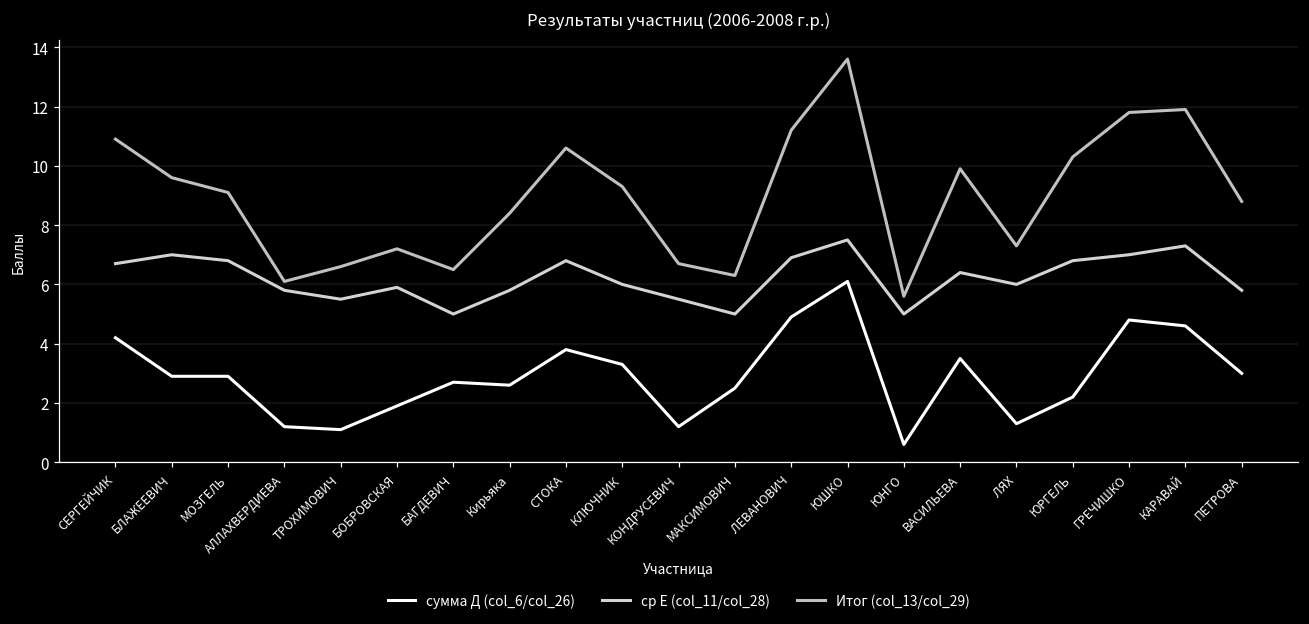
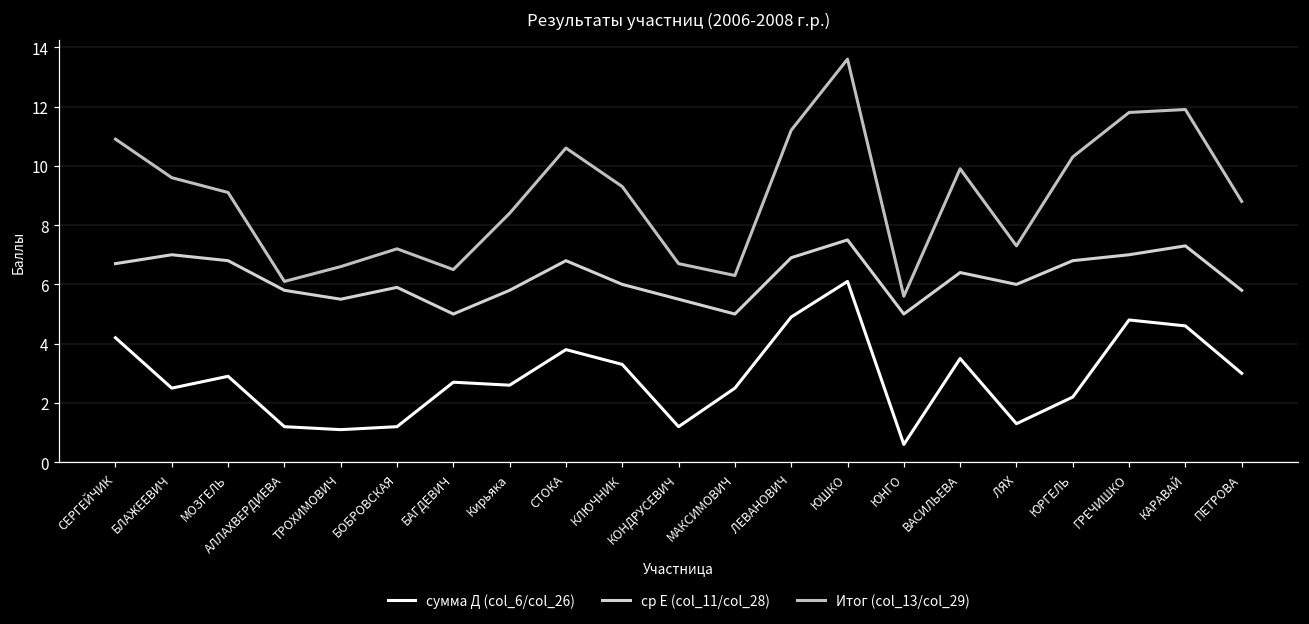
  {
    "сумма Д (col_6/col_26)": {
      "СЕРГЕЙЧИК": 4.2,
-     "БЛАЖЕЕВИЧ": 2.9,
+     "БЛАЖЕЕВИЧ": 2.5,
      "МОЗГЕЛЬ": 2.9,
      "АЛЛАХВЕРДИЕВА": 1.2,
      "ТРОХИМОВИЧ": 1.1,
-     "БОБРОВСКАЯ": 1.9,
+     "БОБРОВСКАЯ": 1.2,
      "БАГДЕВИЧ": 2.7,
      "Кирьяка": 2.6,
      "СТОКА": 3.8,
      "КЛЮЧНИК": 3.3,
      "КОНДРУСЕВИЧ": 1.2,
      "МАКСИМОВИЧ": 2.5,
      "ЛЕВАНОВИЧ": 4.9,
      "ЮШКО": 6.1,
      "ЮНГО": 0.6,
      "ВАСИЛЬЕВА": 3.5,
      "ЛЯХ": 1.3,
      "ЮРГЕЛЬ": 2.2,
      "ГРЕЧИШКО": 4.8,
      "КАРАВАЙ": 4.6,
      "ПЕТРОВА": 3.0
    }
  }
